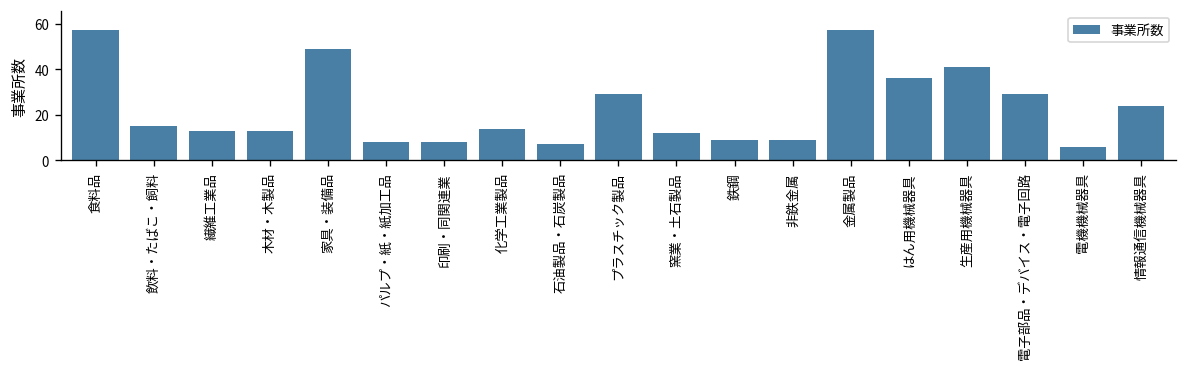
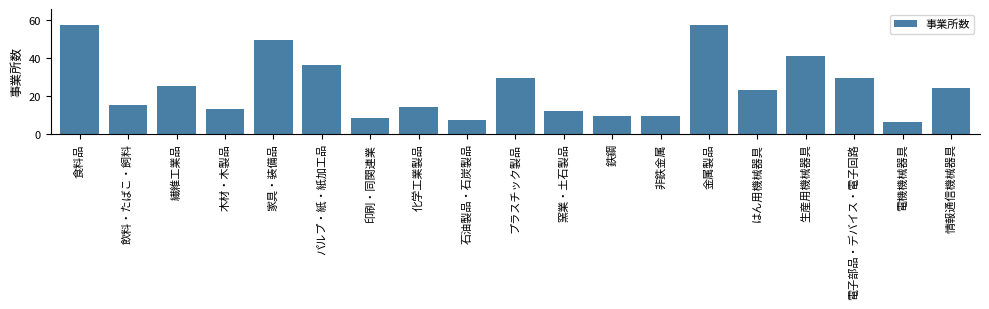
  {
    "食料品": 57,
    "飲料・たばこ・飼料": 15,
-   "繊維工業品": 13,
+   "繊維工業品": 25,
    "木材・木製品": 13,
    "家具・装備品": 49,
-   "パルプ・紙・紙加工品": 8,
+   "パルプ・紙・紙加工品": 36,
    "印刷・同関連業": 8,
    "化学工業製品": 14,
    "石油製品・石炭製品": 7,
    "プラスチック製品": 29,
    "窯業・土石製品": 12,
    "鉄鋼": 9,
    "非鉄金属": 9,
    "金属製品": 57,
-   "はん用機械器具": 36,
+   "はん用機械器具": 23,
    "生産用機械器具": 41,
    "電子部品・デバイス・電子回路": 29,
    "電機機械器具": 6,
    "情報通信機械器具": 24
  }
